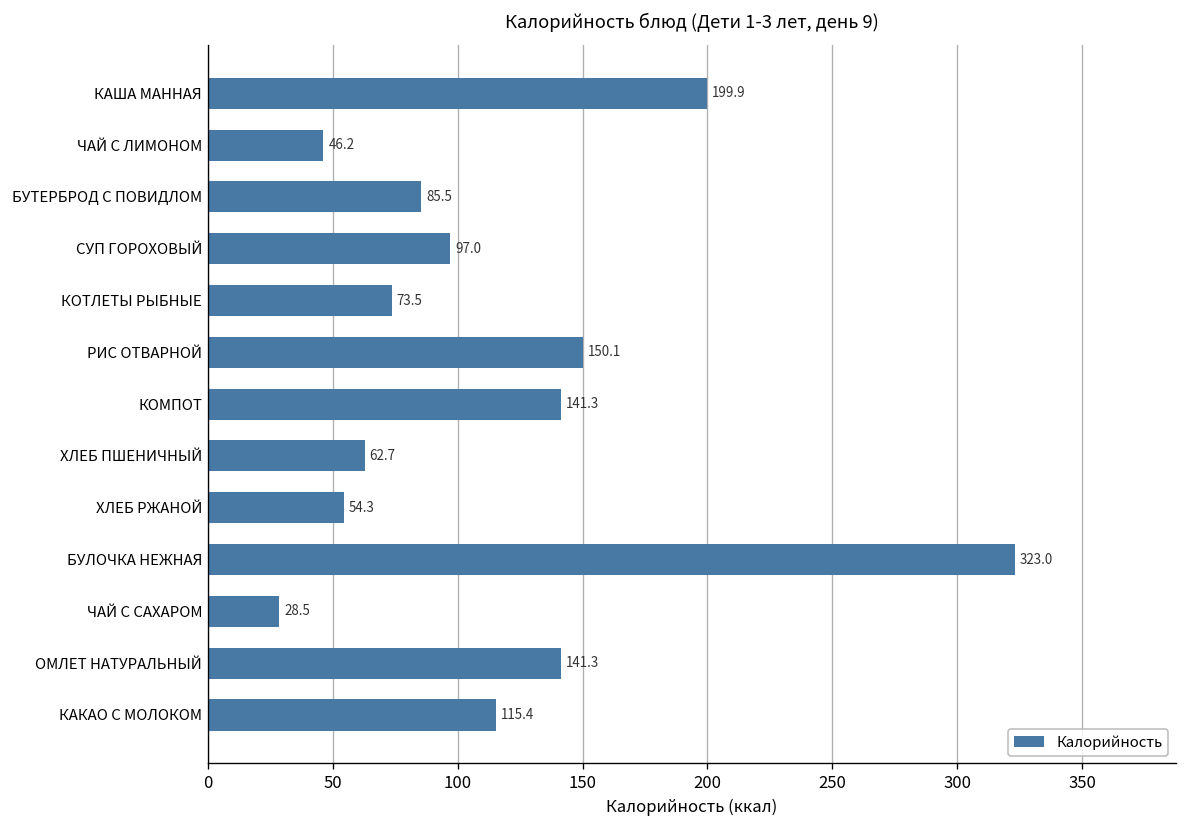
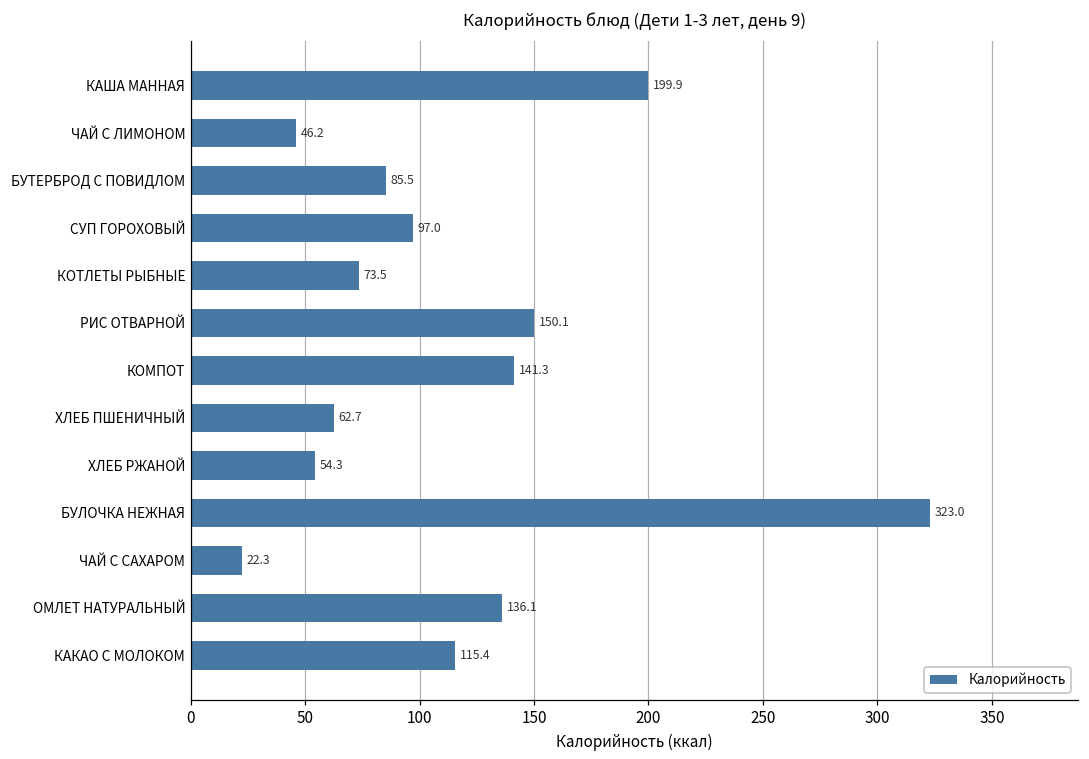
  {
    "КАША МАННАЯ": 199.9,
    "ЧАЙ С ЛИМОНОМ": 46.2,
    "БУТЕРБРОД С ПОВИДЛОМ": 85.5,
    "СУП ГОРОХОВЫЙ": 97.0,
    "КОТЛЕТЫ РЫБНЫЕ": 73.5,
    "РИС ОТВАРНОЙ": 150.1,
    "КОМПОТ": 141.3,
    "ХЛЕБ ПШЕНИЧНЫЙ": 62.7,
    "ХЛЕБ РЖАНОЙ": 54.3,
    "БУЛОЧКА НЕЖНАЯ": 323.0,
-   "ЧАЙ С САХАРОМ": 28.5,
-   "ОМЛЕТ НАТУРАЛЬНЫЙ": 141.3,
+   "ЧАЙ С САХАРОМ": 22.3,
+   "ОМЛЕТ НАТУРАЛЬНЫЙ": 136.1,
    "КАКАО С МОЛОКОМ": 115.4
  }
